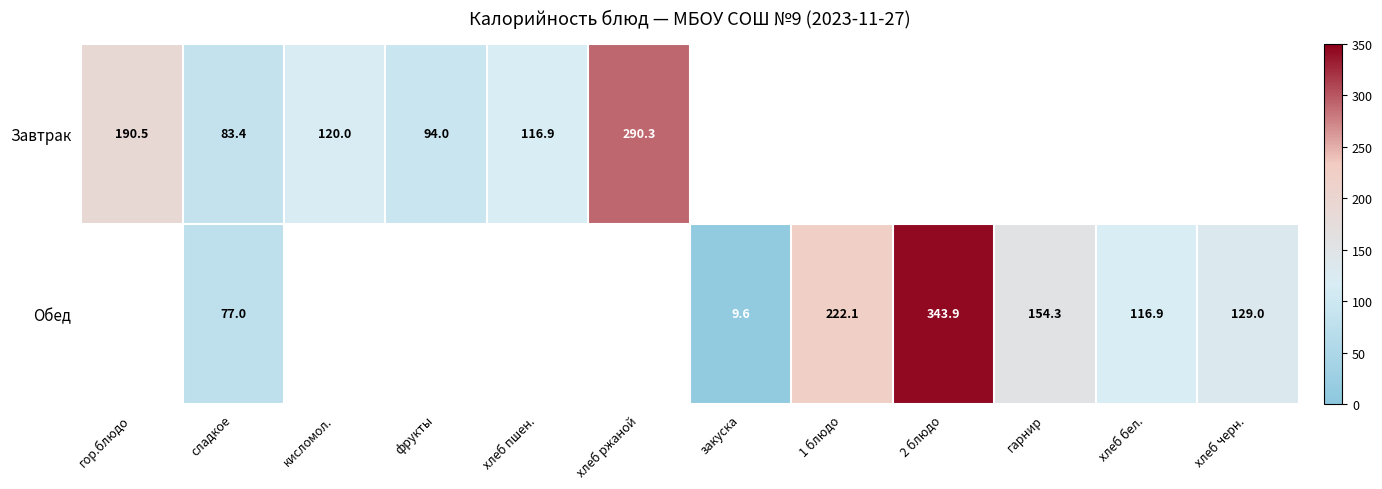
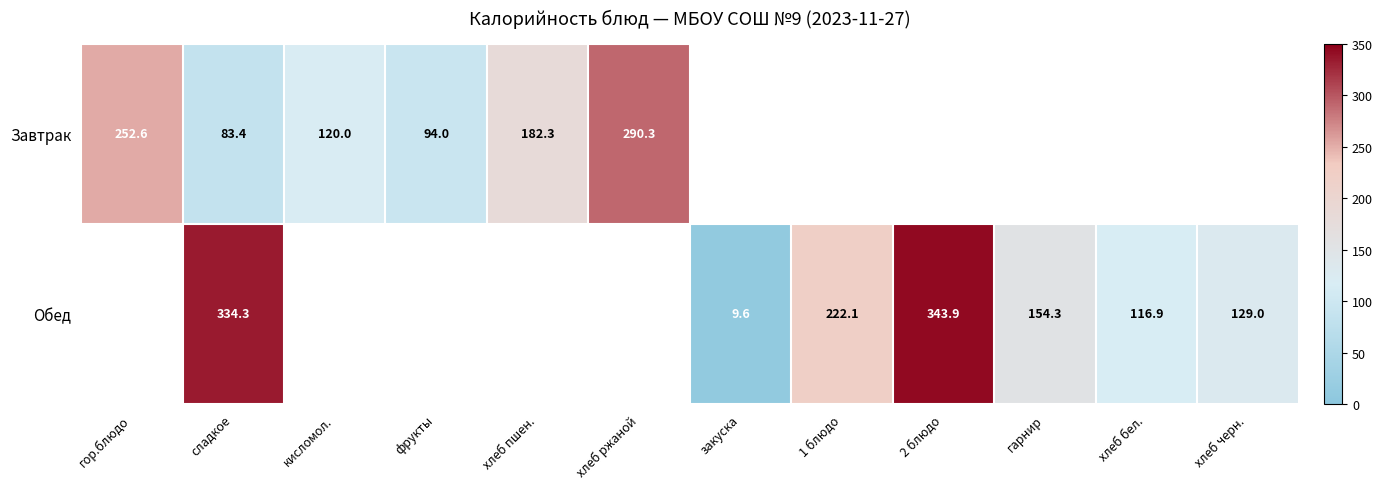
  {
    "Завтрак": {
-     "гор.блюдо": 190.5,
+     "гор.блюдо": 252.6,
      "сладкое": 83.4,
      "кисломол.": 120.0,
      "фрукты": 94.0,
-     "хлеб пшен.": 116.9,
+     "хлеб пшен.": 182.3,
      "хлеб ржаной": 290.3
    },
    "Обед": {
-     "сладкое": 77.0,
+     "сладкое": 334.3,
      "закуска": 9.6,
      "1 блюдо": 222.1,
      "2 блюдо": 343.9,
      "гарнир": 154.3,
      "хлеб бел.": 116.9,
      "хлеб черн.": 129.0
    }
  }
